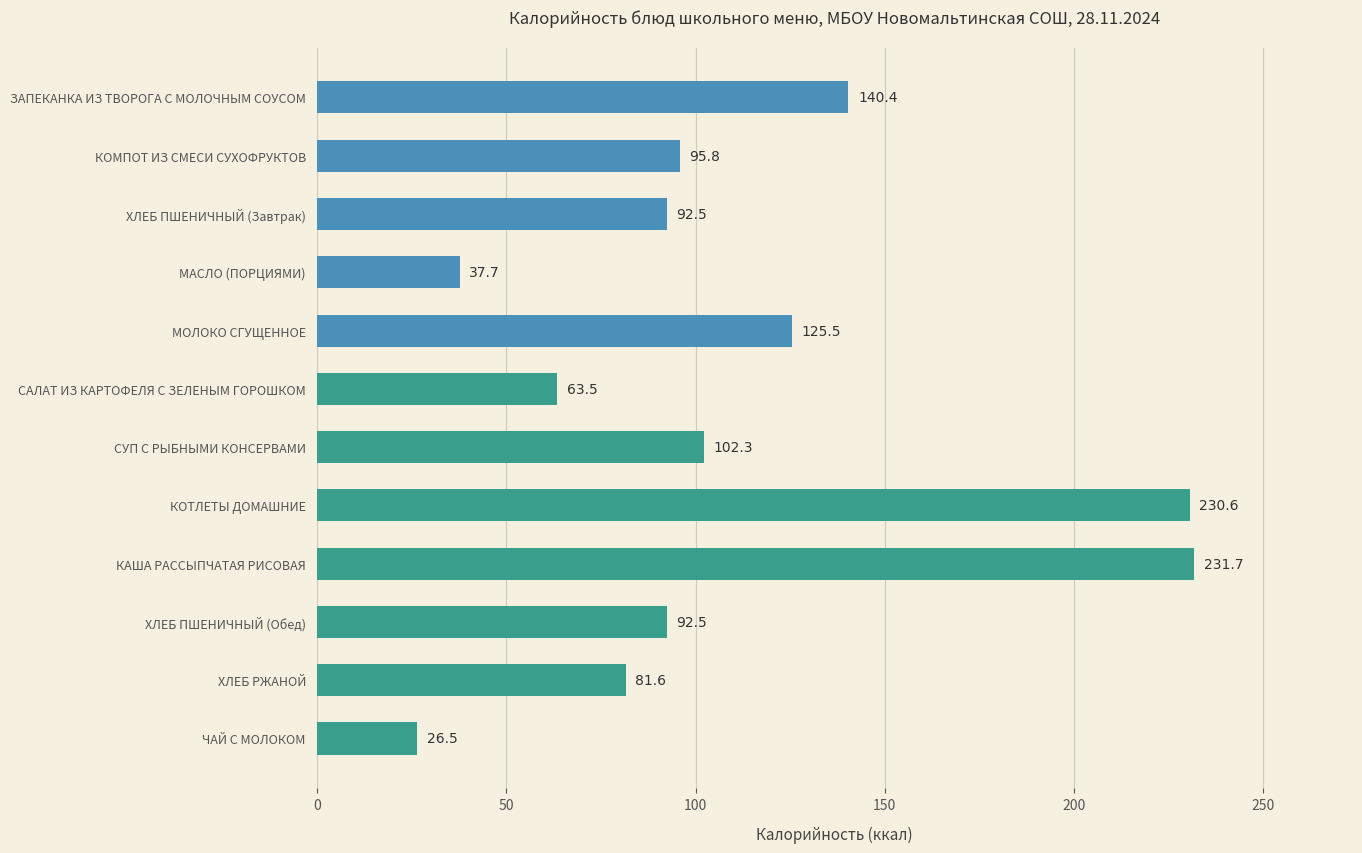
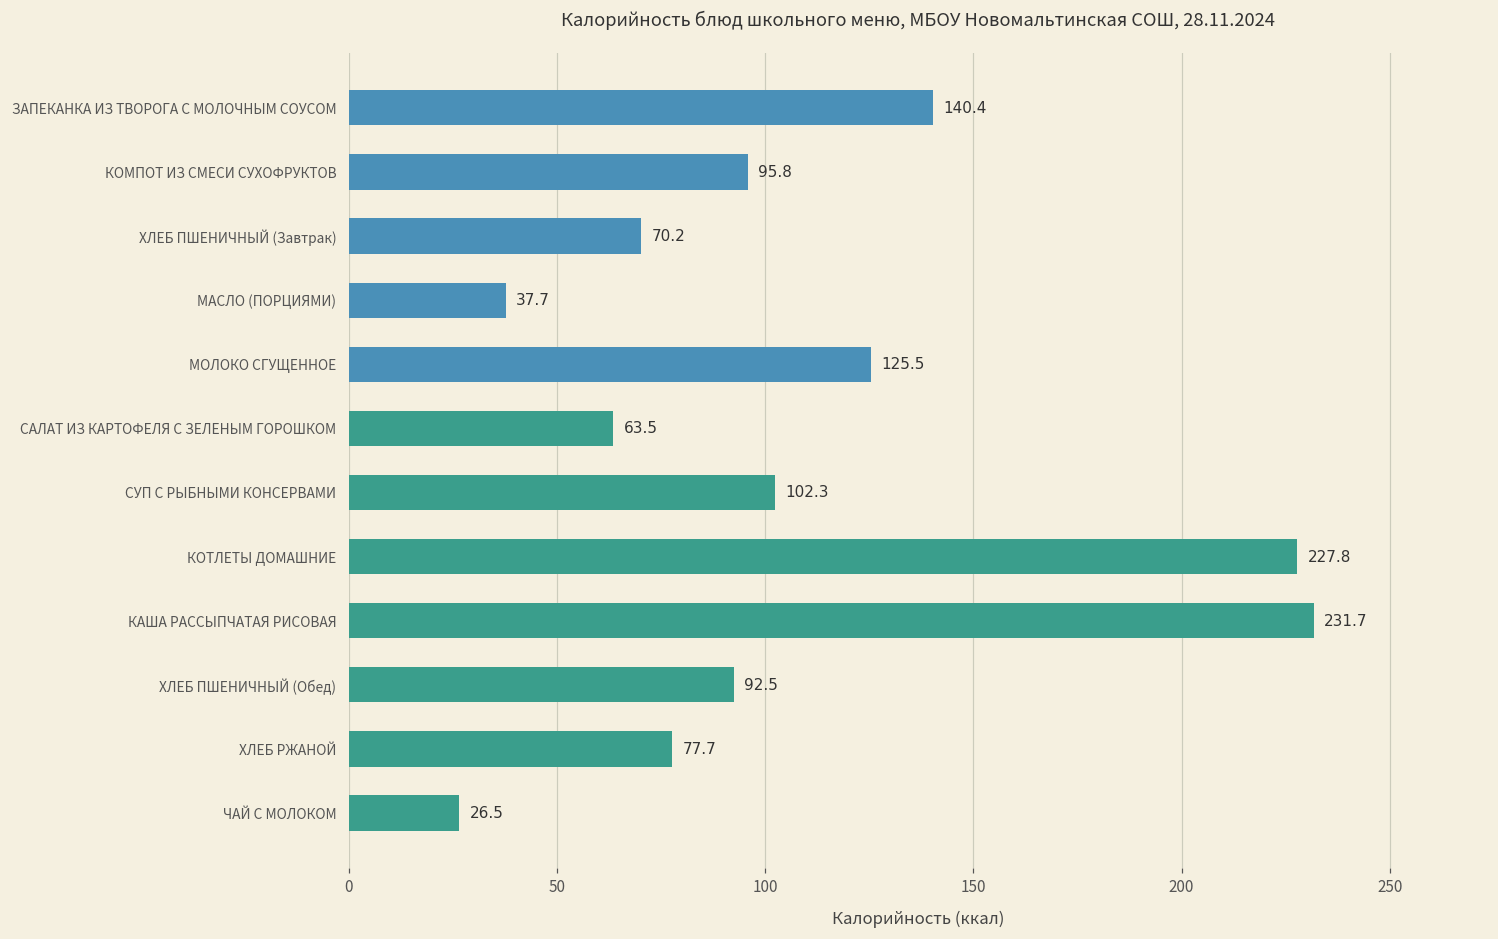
  {
    "ЗАПЕКАНКА ИЗ ТВОРОГА С МОЛОЧНЫМ СОУСОМ": 140.4,
    "КОМПОТ ИЗ СМЕСИ СУХОФРУКТОВ": 95.8,
-   "ХЛЕБ ПШЕНИЧНЫЙ (Завтрак)": 92.5,
+   "ХЛЕБ ПШЕНИЧНЫЙ (Завтрак)": 70.2,
    "МАСЛО (ПОРЦИЯМИ)": 37.7,
    "МОЛОКО СГУЩЕННОЕ": 125.5,
    "САЛАТ ИЗ КАРТОФЕЛЯ С ЗЕЛЕНЫМ ГОРОШКОМ": 63.5,
    "СУП С РЫБНЫМИ КОНСЕРВАМИ": 102.3,
-   "КОТЛЕТЫ ДОМАШНИЕ": 230.6,
+   "КОТЛЕТЫ ДОМАШНИЕ": 227.8,
    "КАША РАССЫПЧАТАЯ РИСОВАЯ": 231.7,
    "ХЛЕБ ПШЕНИЧНЫЙ (Обед)": 92.5,
-   "ХЛЕБ РЖАНОЙ": 81.6,
+   "ХЛЕБ РЖАНОЙ": 77.7,
    "ЧАЙ С МОЛОКОМ": 26.5
  }
